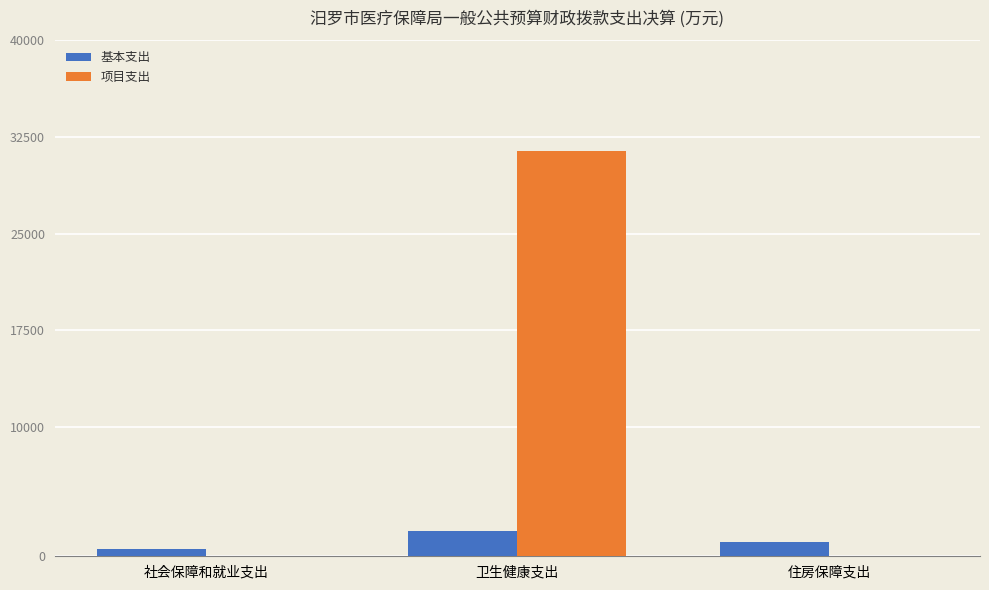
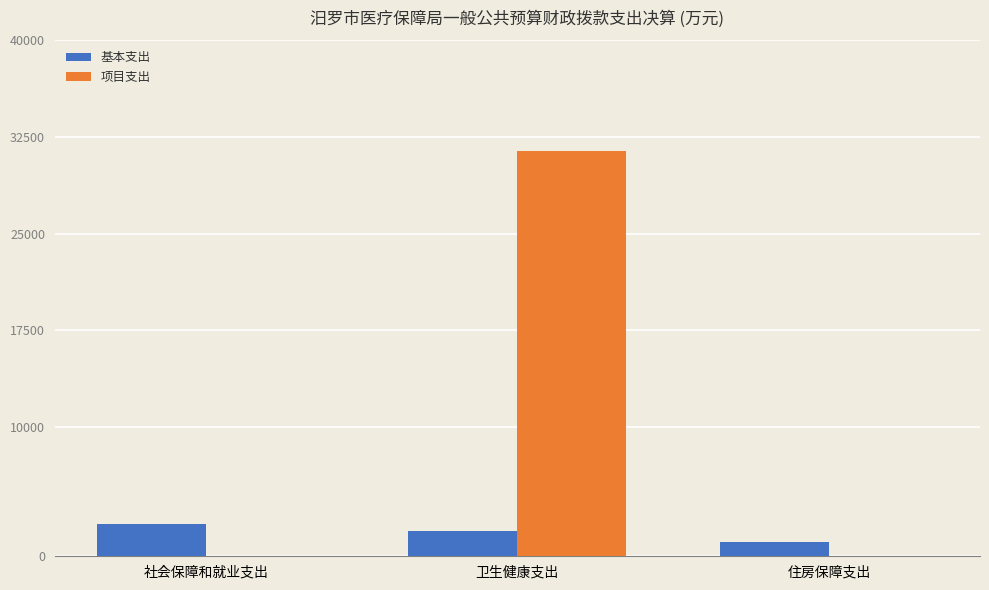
  {
    "基本支出": {
-     "社会保障和就业支出": 500,
+     "社会保障和就业支出": 2500,
      "卫生健康支出": 1900,
      "住房保障支出": 1100
    },
    "项目支出": {
      "社会保障和就业支出": 0,
      "卫生健康支出": 31400,
      "住房保障支出": 0
    }
  }
